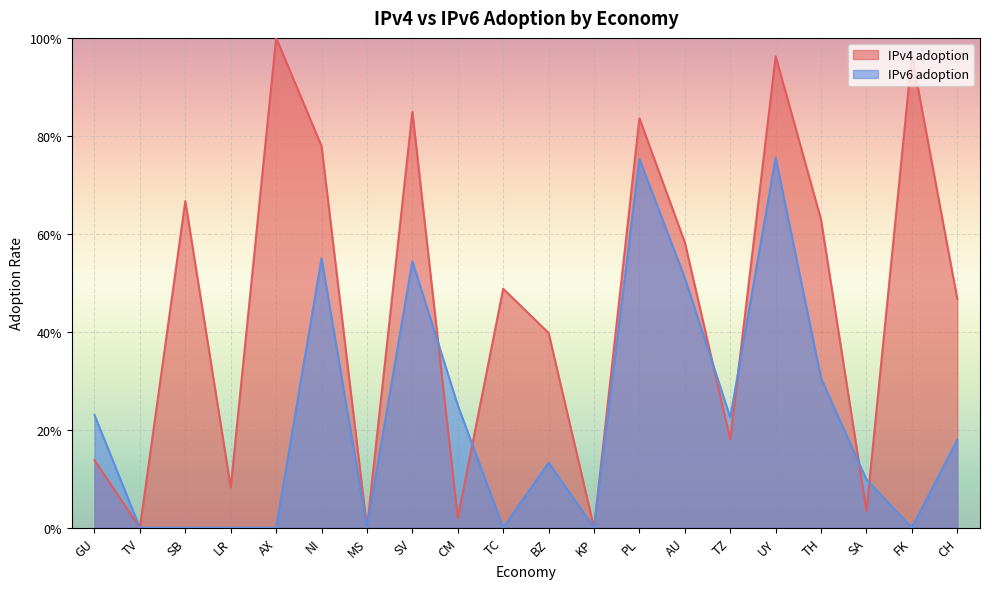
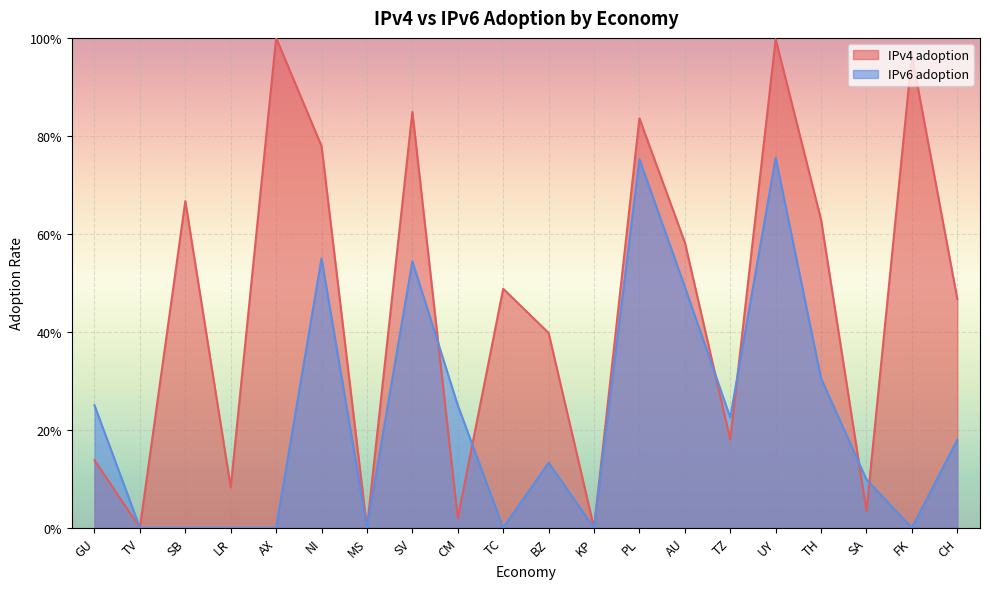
  {
    "IPv4 adoption": {
      "GU": "14%",
      "SB": "67%",
      "LR": "8%",
      "AX": "100%",
      "NI": "78%",
      "SV": "85%",
      "CM": "2%",
      "TC": "49%",
      "BZ": "40%",
      "PL": "84%",
      "AU": "58%",
      "TZ": "18%",
-     "UY": "96%",
+     "UY": "100%",
      "TH": "63%",
      "SA": "3%",
      "CH": "47%"
    },
    "IPv6 adoption": {
-     "GU": "23%",
+     "GU": "25%",
      "SB": "0%",
      "LR": "0%",
      "AX": "0%",
      "NI": "55%",
      "SV": "54%",
      "CM": "25%",
      "TC": "0%",
      "BZ": "13%",
      "PL": "75%",
-     "AU": "51%",
+     "AU": "49%",
      "TZ": "23%",
      "UY": "76%",
      "TH": "30%",
      "SA": "10%",
      "FK": "0%",
      "CH": "18%"
    }
  }
